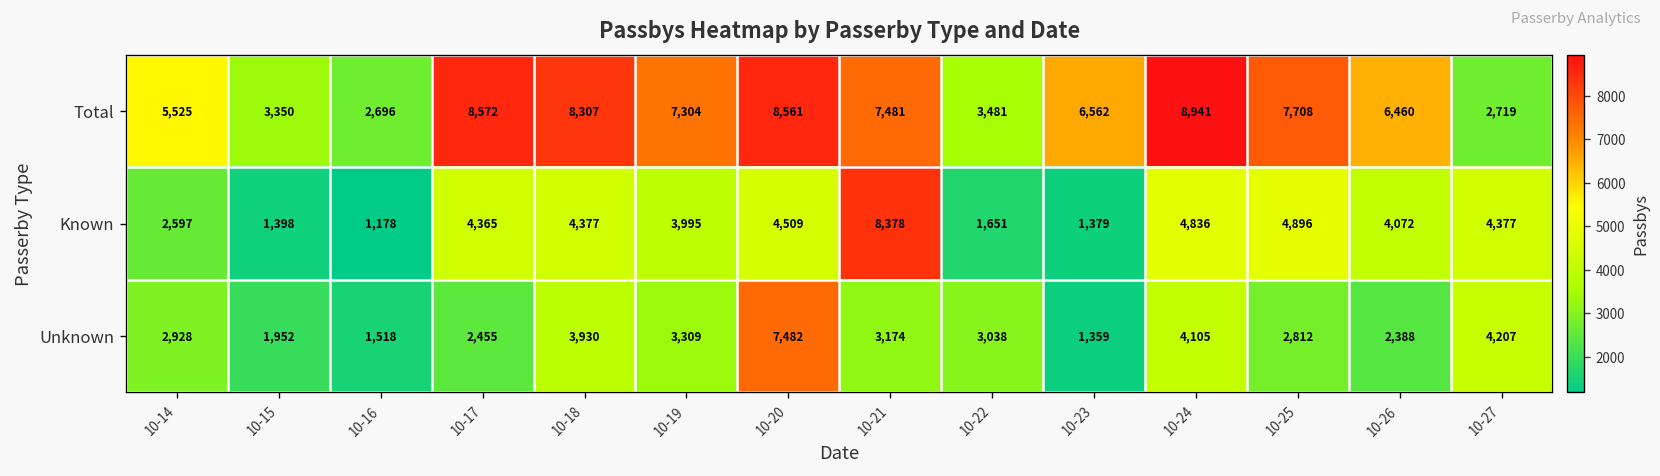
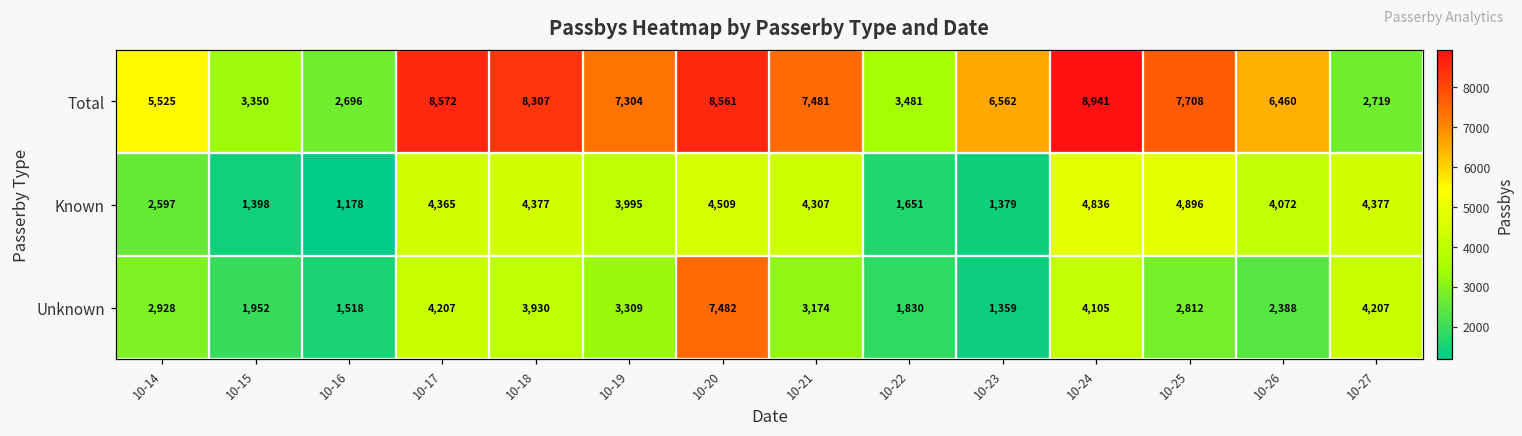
  {
    "Total": {
      "10-14": "5,525",
      "10-15": "3,350",
      "10-16": "2,696",
      "10-17": "8,572",
      "10-18": "8,307",
      "10-19": "7,304",
      "10-20": "8,561",
      "10-21": "7,481",
      "10-22": "3,481",
      "10-23": "6,562",
      "10-24": "8,941",
      "10-25": "7,708",
      "10-26": "6,460",
      "10-27": "2,719"
    },
    "Known": {
      "10-14": "2,597",
      "10-15": "1,398",
      "10-16": "1,178",
      "10-17": "4,365",
      "10-18": "4,377",
      "10-19": "3,995",
      "10-20": "4,509",
-     "10-21": "8,378",
+     "10-21": "4,307",
      "10-22": "1,651",
      "10-23": "1,379",
      "10-24": "4,836",
      "10-25": "4,896",
      "10-26": "4,072",
      "10-27": "4,377"
    },
    "Unknown": {
      "10-14": "2,928",
      "10-15": "1,952",
      "10-16": "1,518",
-     "10-17": "2,455",
+     "10-17": "4,207",
      "10-18": "3,930",
      "10-19": "3,309",
      "10-20": "7,482",
      "10-21": "3,174",
-     "10-22": "3,038",
+     "10-22": "1,830",
      "10-23": "1,359",
      "10-24": "4,105",
      "10-25": "2,812",
      "10-26": "2,388",
      "10-27": "4,207"
    }
  }
